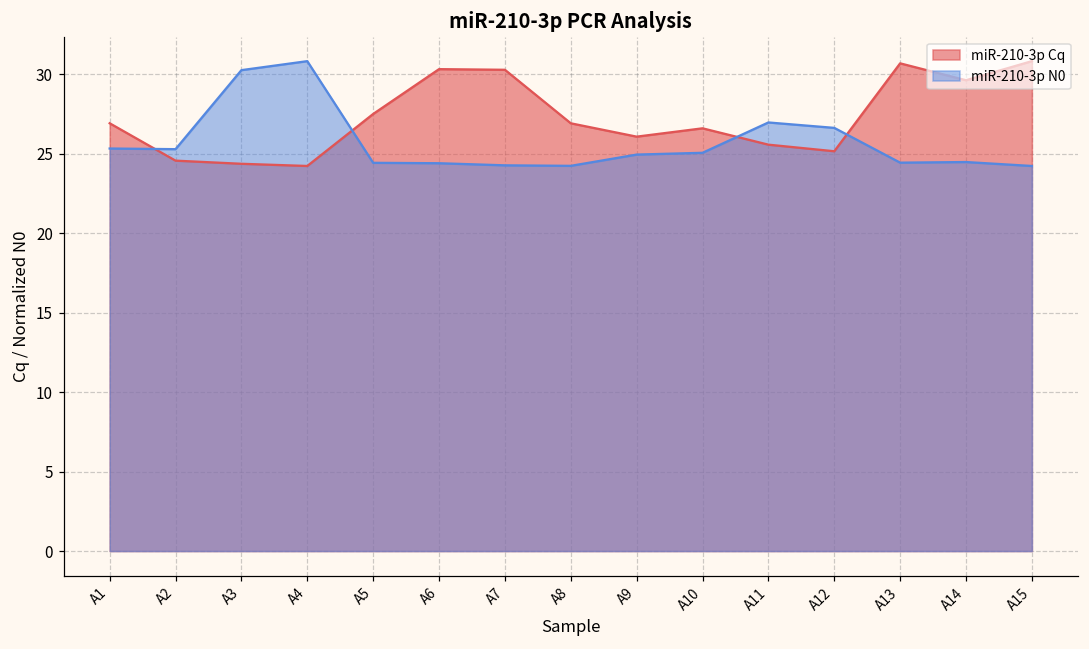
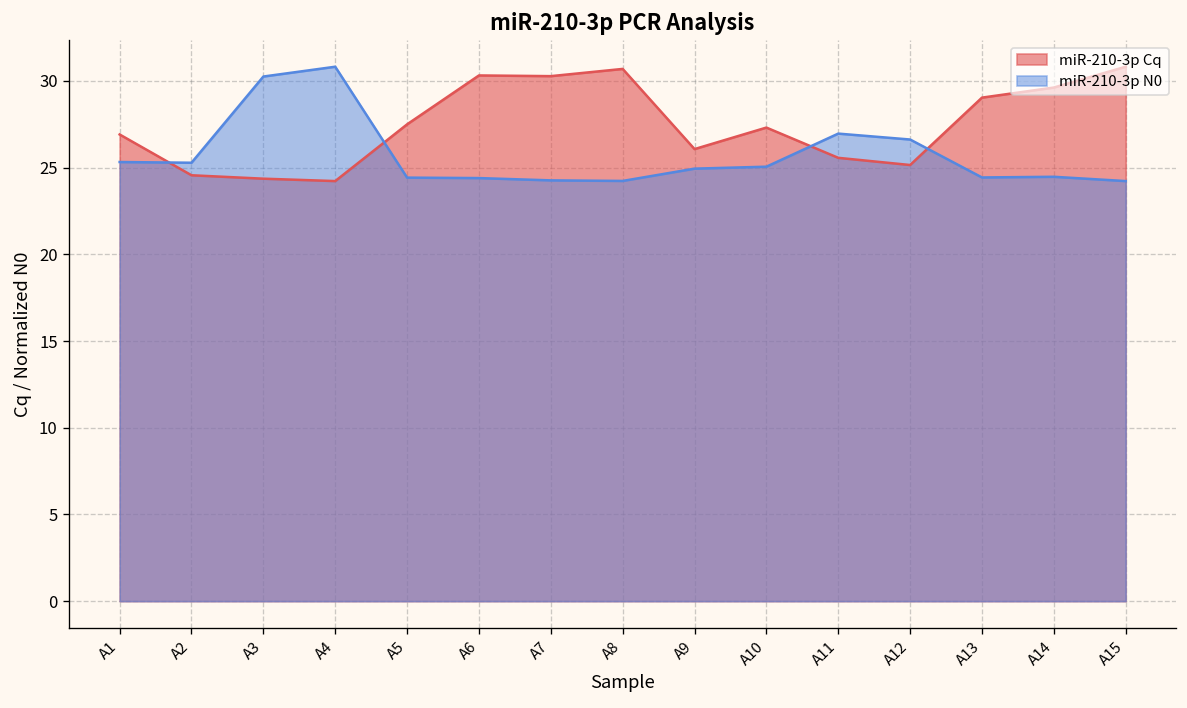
  {
    "miR-210-3p Cq": {
      "A1": 26.9,
      "A2": 24.6,
      "A3": 24.4,
      "A4": 24.2,
      "A5": 27.5,
      "A6": 30.3,
      "A7": 30.3,
-     "A8": 26.9,
+     "A8": 30.7,
      "A9": 26.1,
-     "A10": 26.6,
+     "A10": 27.3,
      "A11": 25.6,
      "A12": 25.2,
-     "A13": 30.7
+     "A13": 29.0
    },
    "miR-210-3p N0": {
      "A1": 25.3,
      "A2": 25.3,
      "A3": 30.3,
      "A4": 30.8,
      "A5": 24.4,
      "A6": 24.4,
      "A7": 24.3,
      "A8": 24.2,
      "A9": 24.9,
      "A10": 25.1,
      "A11": 27.0,
      "A12": 26.6,
      "A13": 24.4,
      "A14": 24.5,
      "A15": 24.2
    }
  }
